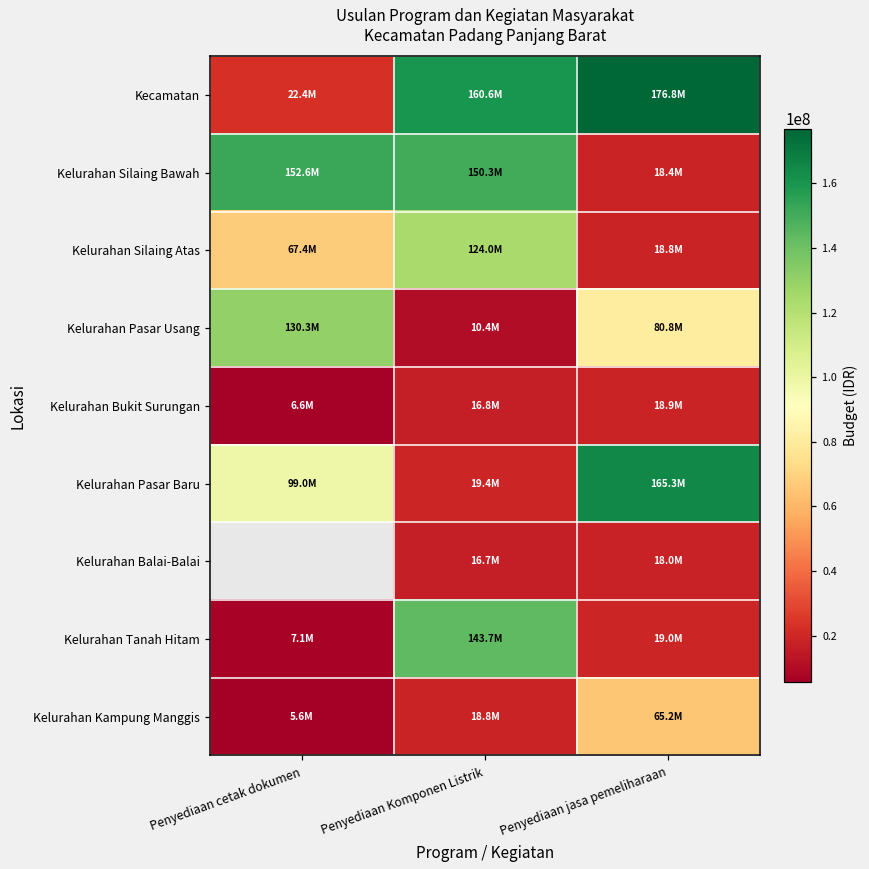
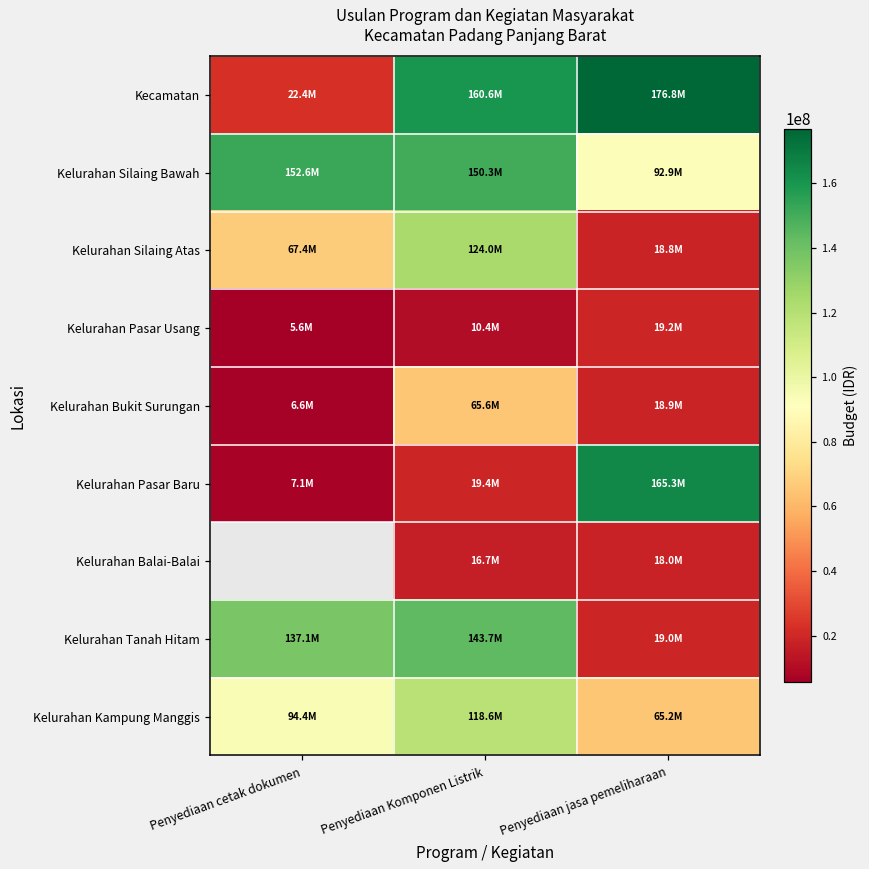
  {
    "Kecamatan": {
      "Penyediaan cetak dokumen": "22.4M",
      "Penyediaan Komponen Listrik": "160.6M",
      "Penyediaan jasa pemeliharaan": "176.8M"
    },
    "Kelurahan Silaing Bawah": {
      "Penyediaan cetak dokumen": "152.6M",
      "Penyediaan Komponen Listrik": "150.3M",
-     "Penyediaan jasa pemeliharaan": "18.4M"
+     "Penyediaan jasa pemeliharaan": "92.9M"
    },
    "Kelurahan Silaing Atas": {
      "Penyediaan cetak dokumen": "67.4M",
      "Penyediaan Komponen Listrik": "124.0M",
      "Penyediaan jasa pemeliharaan": "18.8M"
    },
    "Kelurahan Pasar Usang": {
-     "Penyediaan cetak dokumen": "130.3M",
+     "Penyediaan cetak dokumen": "5.6M",
      "Penyediaan Komponen Listrik": "10.4M",
-     "Penyediaan jasa pemeliharaan": "80.8M"
+     "Penyediaan jasa pemeliharaan": "19.2M"
    },
    "Kelurahan Bukit Surungan": {
      "Penyediaan cetak dokumen": "6.6M",
-     "Penyediaan Komponen Listrik": "16.8M",
+     "Penyediaan Komponen Listrik": "65.6M",
      "Penyediaan jasa pemeliharaan": "18.9M"
    },
    "Kelurahan Pasar Baru": {
-     "Penyediaan cetak dokumen": "99.0M",
+     "Penyediaan cetak dokumen": "7.1M",
      "Penyediaan Komponen Listrik": "19.4M",
      "Penyediaan jasa pemeliharaan": "165.3M"
    },
    "Kelurahan Balai-Balai": {
      "Penyediaan Komponen Listrik": "16.7M",
      "Penyediaan jasa pemeliharaan": "18.0M"
    },
    "Kelurahan Tanah Hitam": {
-     "Penyediaan cetak dokumen": "7.1M",
+     "Penyediaan cetak dokumen": "137.1M",
      "Penyediaan Komponen Listrik": "143.7M",
      "Penyediaan jasa pemeliharaan": "19.0M"
    },
    "Kelurahan Kampung Manggis": {
-     "Penyediaan cetak dokumen": "5.6M",
-     "Penyediaan Komponen Listrik": "18.8M",
+     "Penyediaan cetak dokumen": "94.4M",
+     "Penyediaan Komponen Listrik": "118.6M",
      "Penyediaan jasa pemeliharaan": "65.2M"
    }
  }
